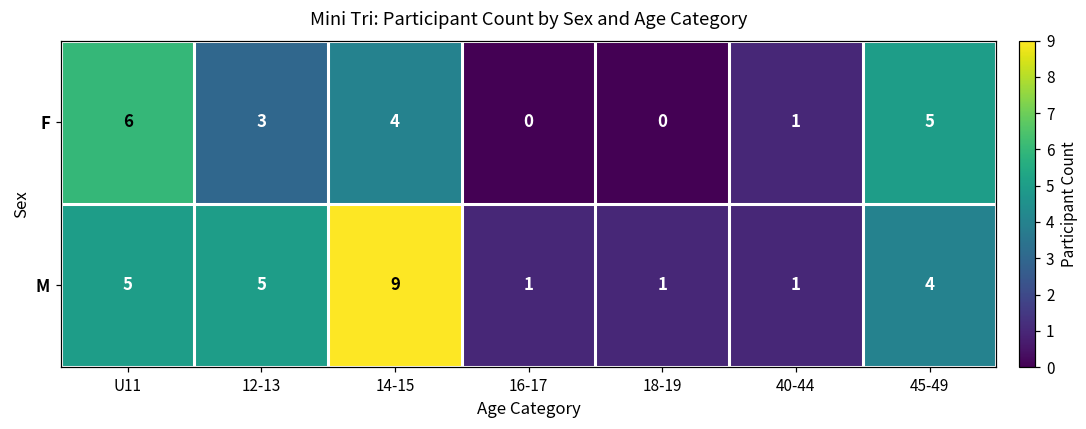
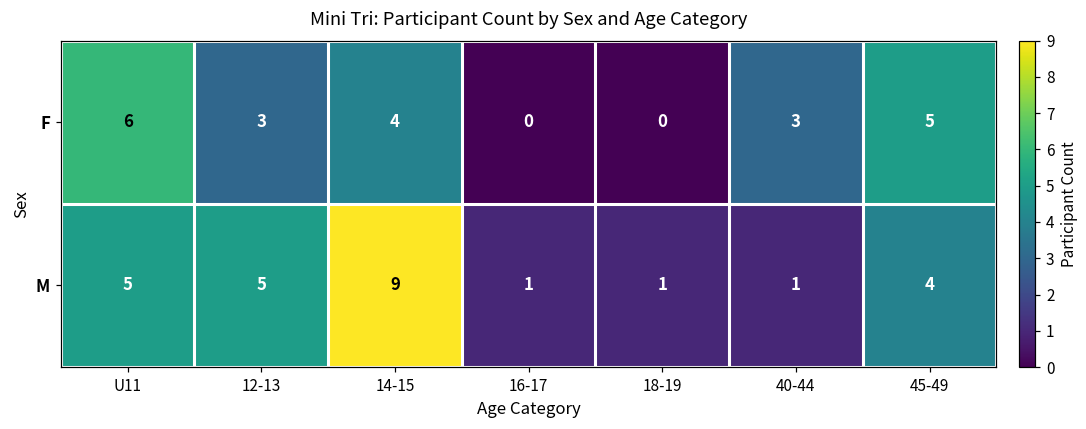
  {
    "F": {
      "U11": 6,
      "12-13": 3,
      "14-15": 4,
      "16-17": 0,
      "18-19": 0,
-     "40-44": 1,
+     "40-44": 3,
      "45-49": 5
    },
    "M": {
      "U11": 5,
      "12-13": 5,
      "14-15": 9,
      "16-17": 1,
      "18-19": 1,
      "40-44": 1,
      "45-49": 4
    }
  }
